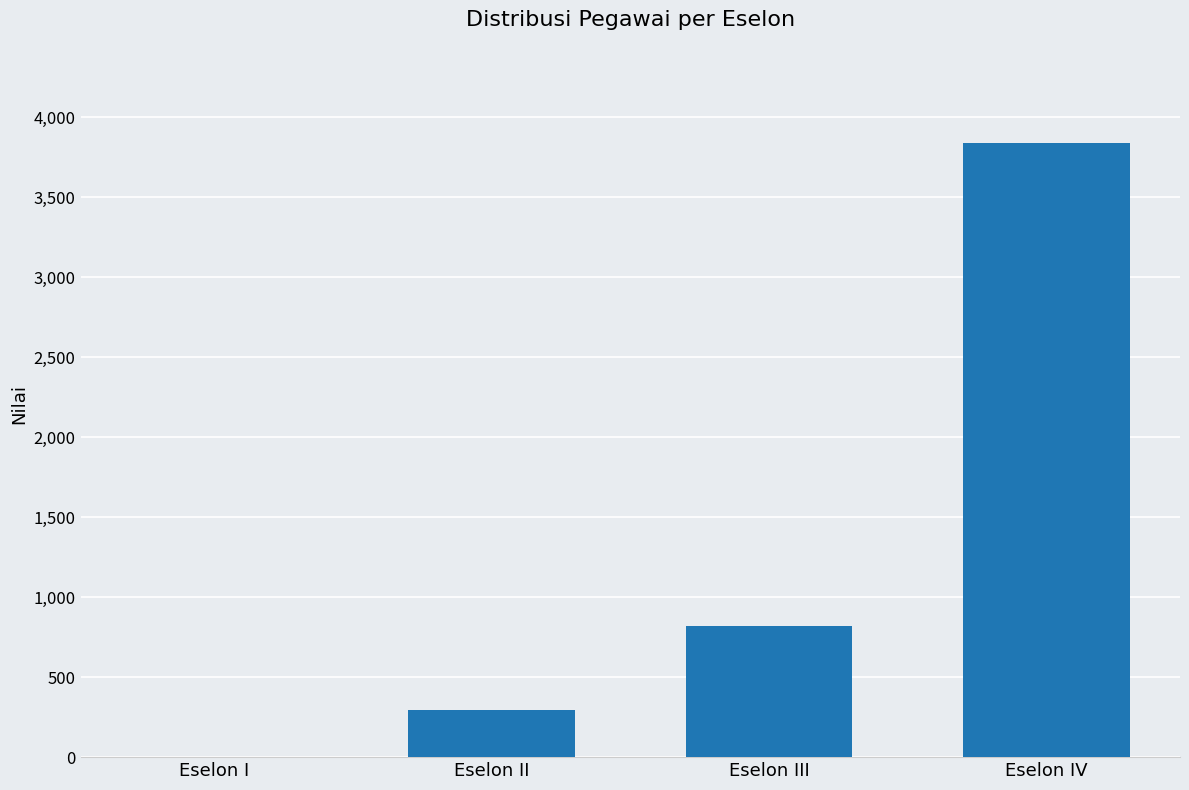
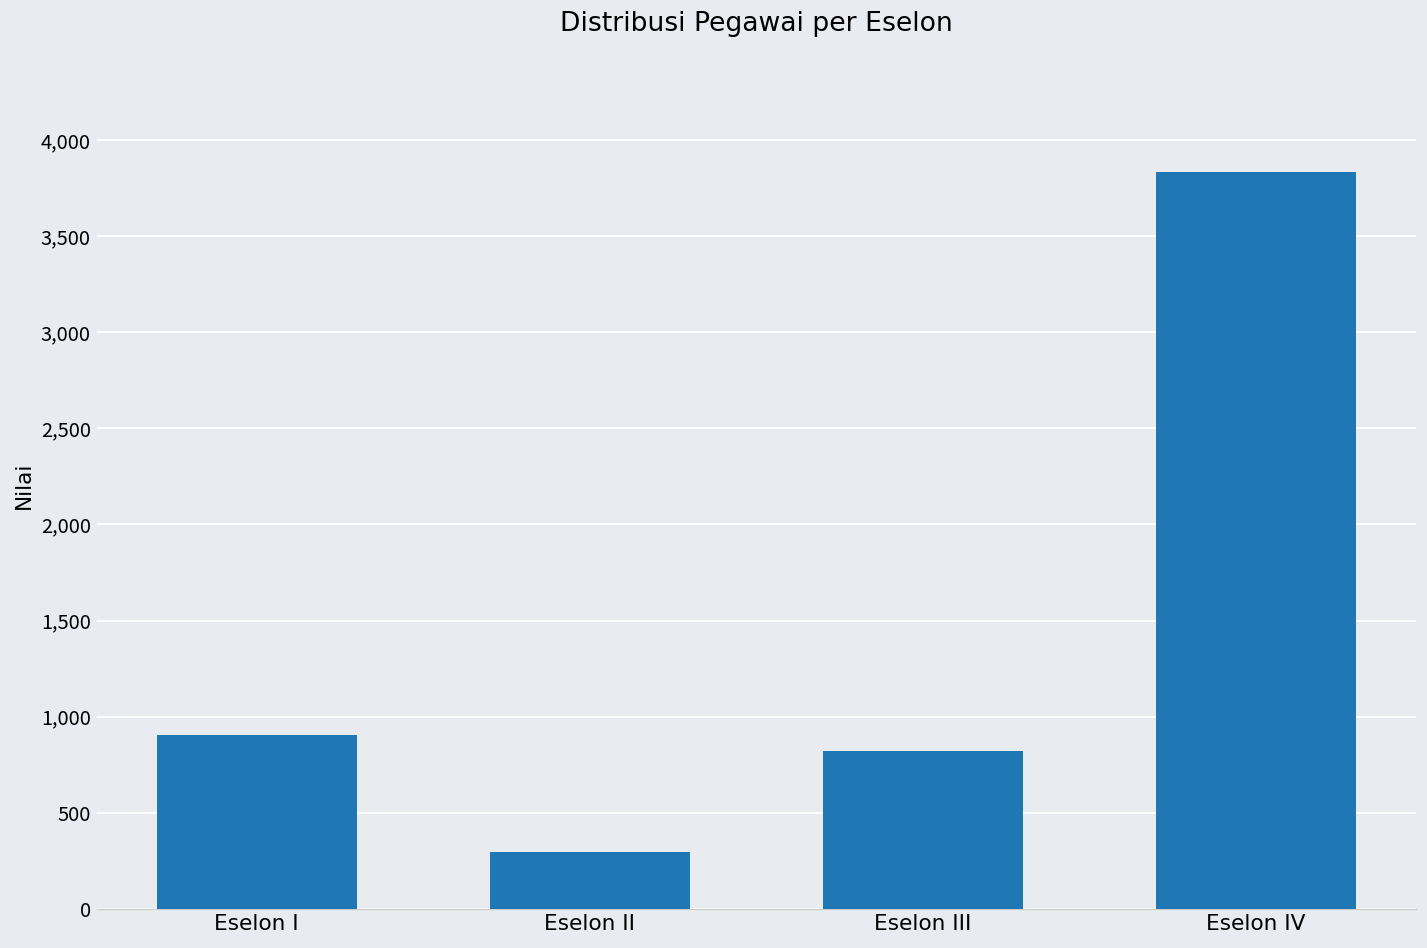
  {
-   "Eselon I": "0",
+   "Eselon I": "900",
    "Eselon II": "300",
    "Eselon III": "820",
    "Eselon IV": "3,840"
  }
